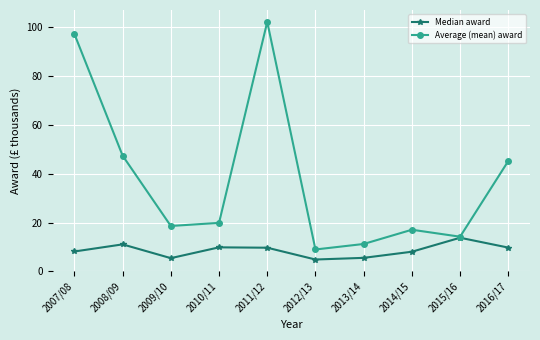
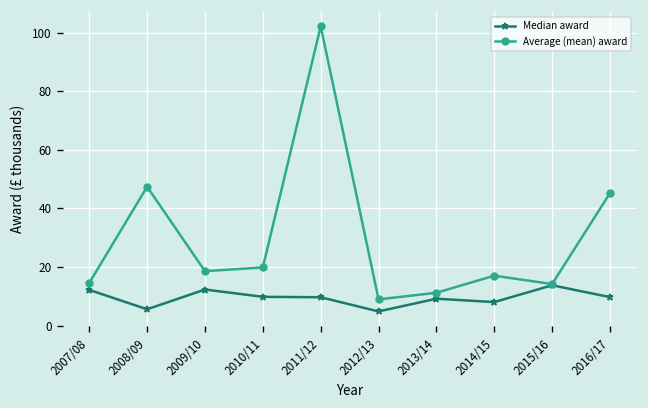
  {
    "Median award": {
-     "2007/08": 8,
-     "2008/09": 11,
-     "2009/10": 5,
+     "2007/08": 12,
+     "2008/09": 6,
+     "2009/10": 12,
      "2010/11": 10,
      "2011/12": 10,
      "2012/13": 5,
-     "2013/14": 6,
+     "2013/14": 9,
      "2014/15": 8,
      "2016/17": 10
    },
    "Average (mean) award": {
-     "2007/08": 97,
+     "2007/08": 15,
      "2008/09": 47,
      "2009/10": 19,
      "2010/11": 20,
      "2011/12": 102,
      "2012/13": 9,
      "2013/14": 11,
      "2014/15": 17,
      "2016/17": 45
    }
  }
